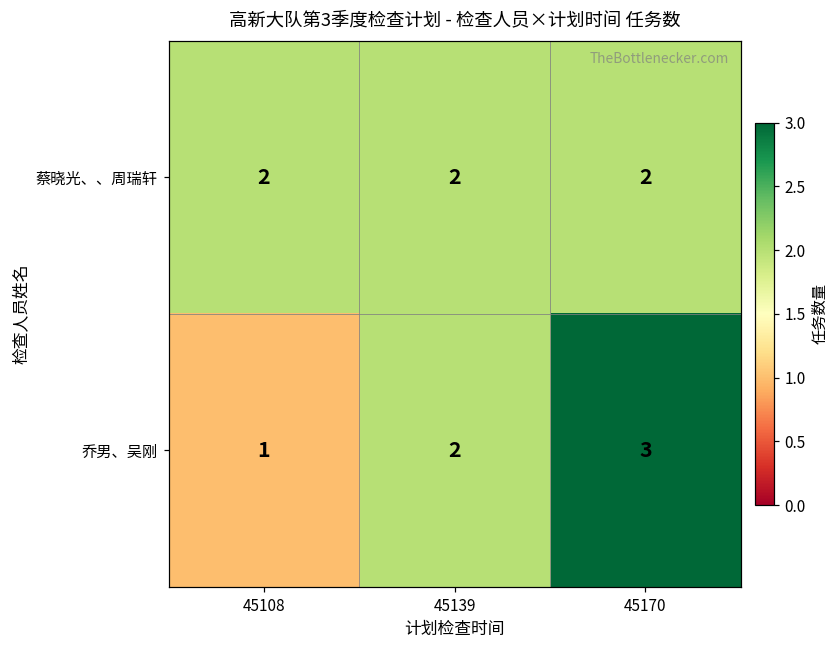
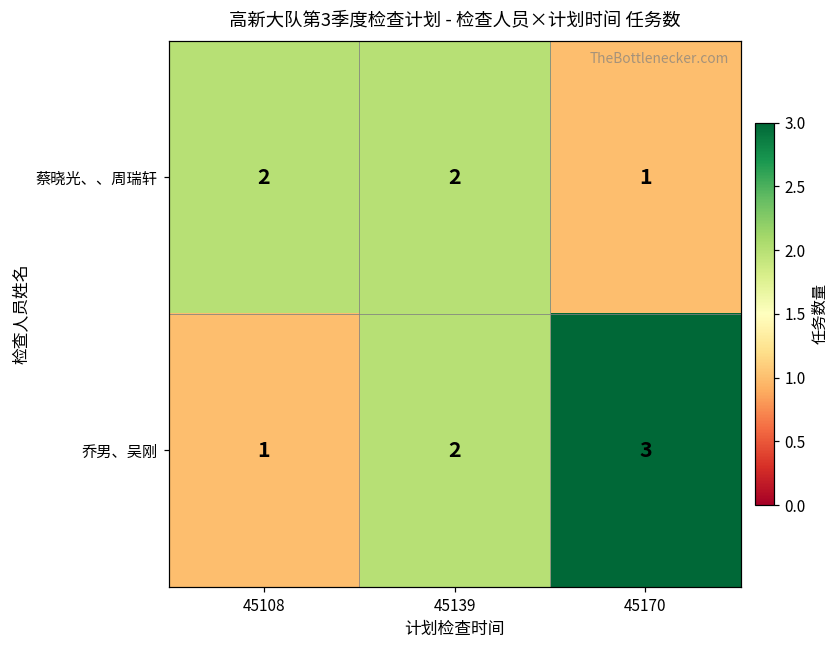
  {
    "蔡晓光、、周瑞轩": {
      "45108": 2,
      "45139": 2,
-     "45170": 2
+     "45170": 1
    },
    "乔男、吴刚": {
      "45108": 1,
      "45139": 2,
      "45170": 3
    }
  }
